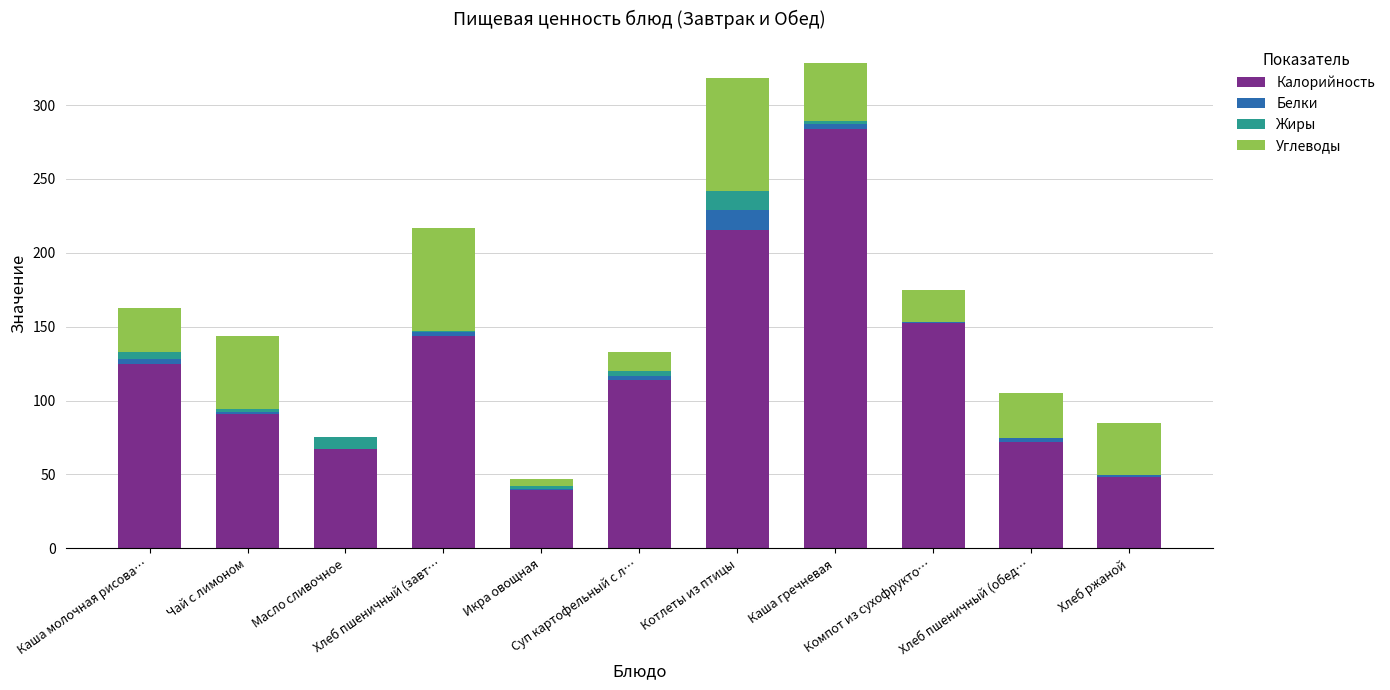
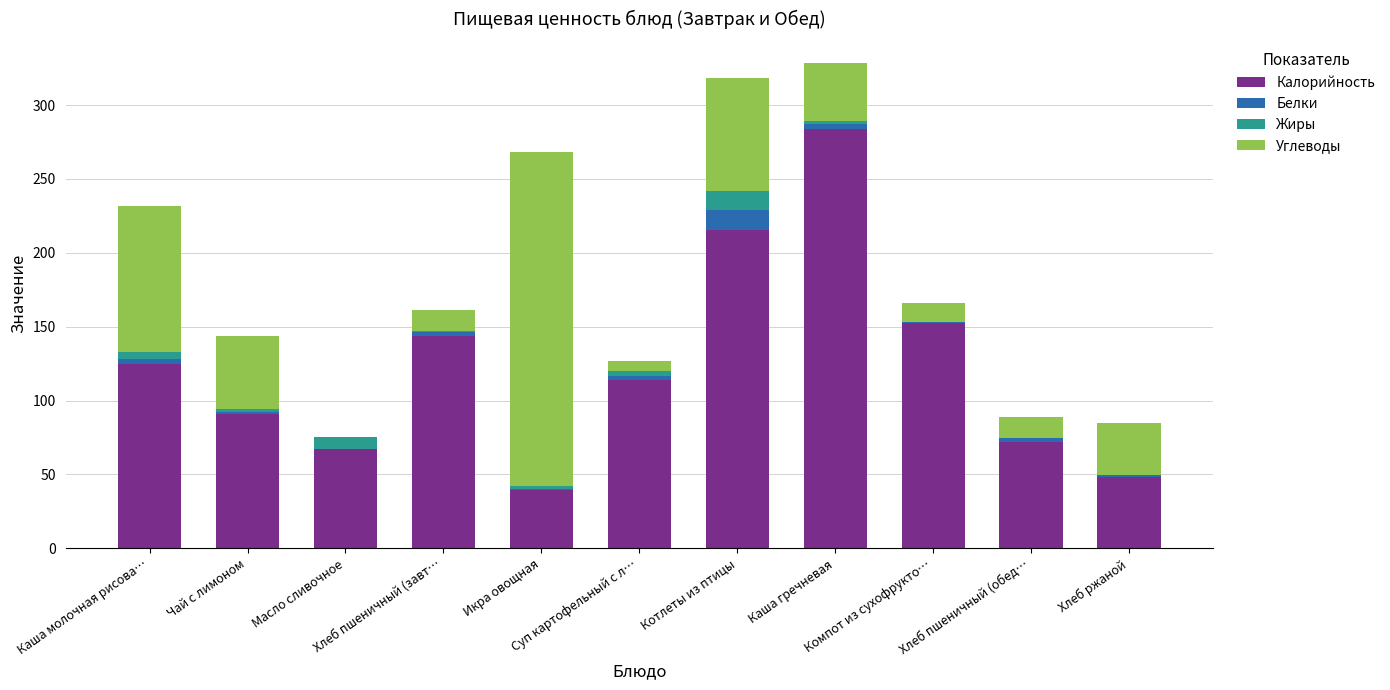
  {
    "Калорийность": {
      "Каша молочная рисова…": 125,
      "Чай с лимоном": 91,
      "Масло сливочное": 67,
      "Хлеб пшеничный (завт…": 144,
      "Икра овощная": 40,
      "Суп картофельный с л…": 114,
      "Котлеты из птицы": 215,
      "Каша гречневая": 284,
      "Компот из сухофрукто…": 153,
      "Хлеб пшеничный (обед…": 72,
      "Хлеб ржаной": 48
    },
    "Углеводы": {
-     "Каша молочная рисова…": 30,
+     "Каша молочная рисова…": 99,
      "Чай с лимоном": 49,
-     "Хлеб пшеничный (завт…": 70,
-     "Икра овощная": 5,
-     "Суп картофельный с л…": 13,
+     "Хлеб пшеничный (завт…": 14,
+     "Икра овощная": 226,
+     "Суп картофельный с л…": 7,
      "Котлеты из птицы": 77,
      "Каша гречневая": 39,
-     "Компот из сухофрукто…": 22,
-     "Хлеб пшеничный (обед…": 30,
+     "Компот из сухофрукто…": 13,
+     "Хлеб пшеничный (обед…": 14,
      "Хлеб ржаной": 35
    }
  }
